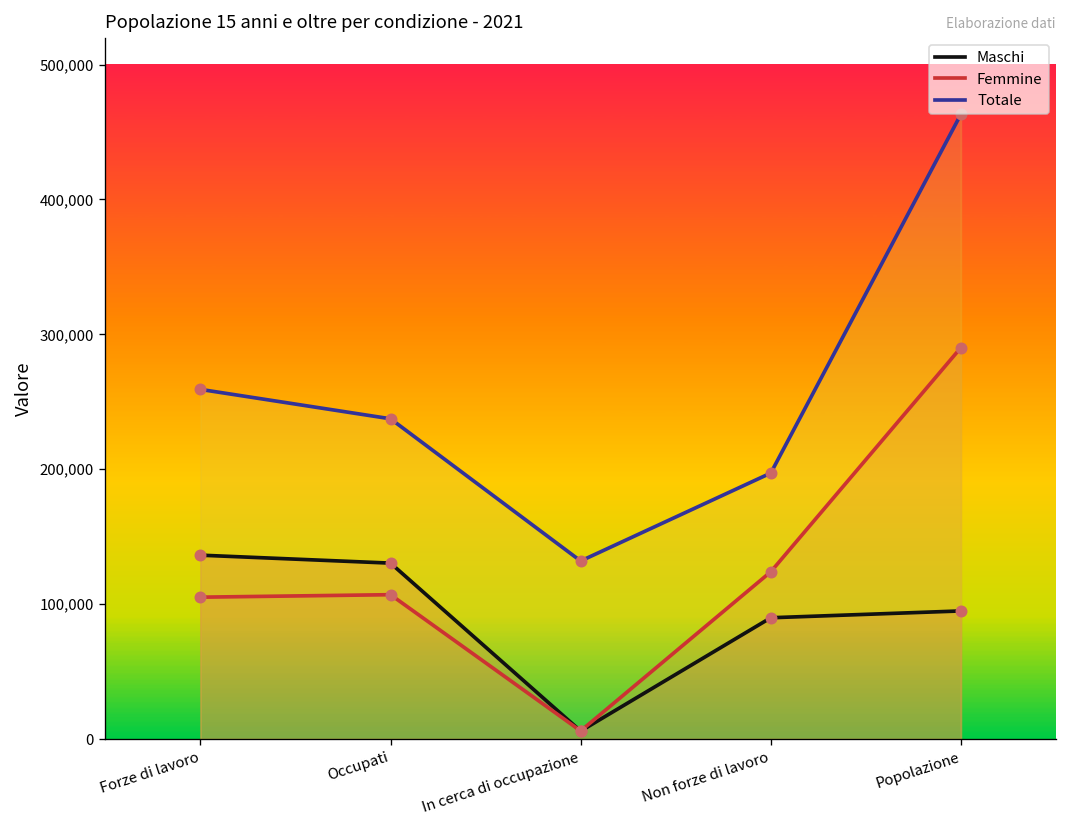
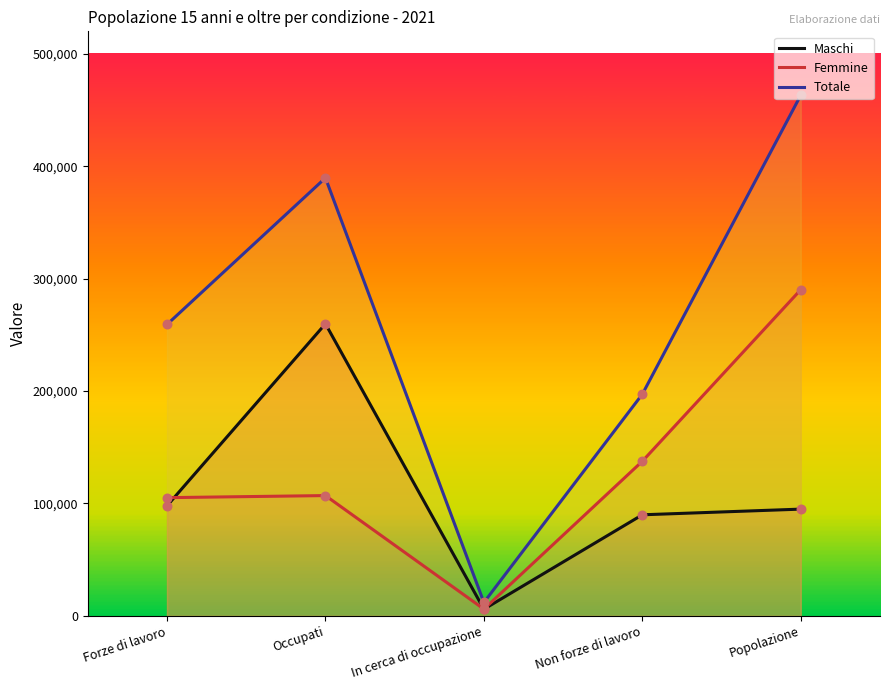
  {
    "Maschi": {
-     "Forze di lavoro": "136,000",
-     "Occupati": "130,000",
+     "Forze di lavoro": "98,000",
+     "Occupati": "260,000",
      "Non forze di lavoro": "90,000",
      "Popolazione": "95,000"
    },
    "Femmine": {
      "Forze di lavoro": "105,000",
      "Occupati": "107,000",
-     "Non forze di lavoro": "124,000",
+     "Non forze di lavoro": "138,000",
      "Popolazione": "290,000"
    },
    "Totale": {
      "Forze di lavoro": "259,000",
-     "Occupati": "237,000",
-     "In cerca di occupazione": "132,000",
+     "Occupati": "390,000",
+     "In cerca di occupazione": "12,000",
      "Non forze di lavoro": "197,000"
    }
  }
